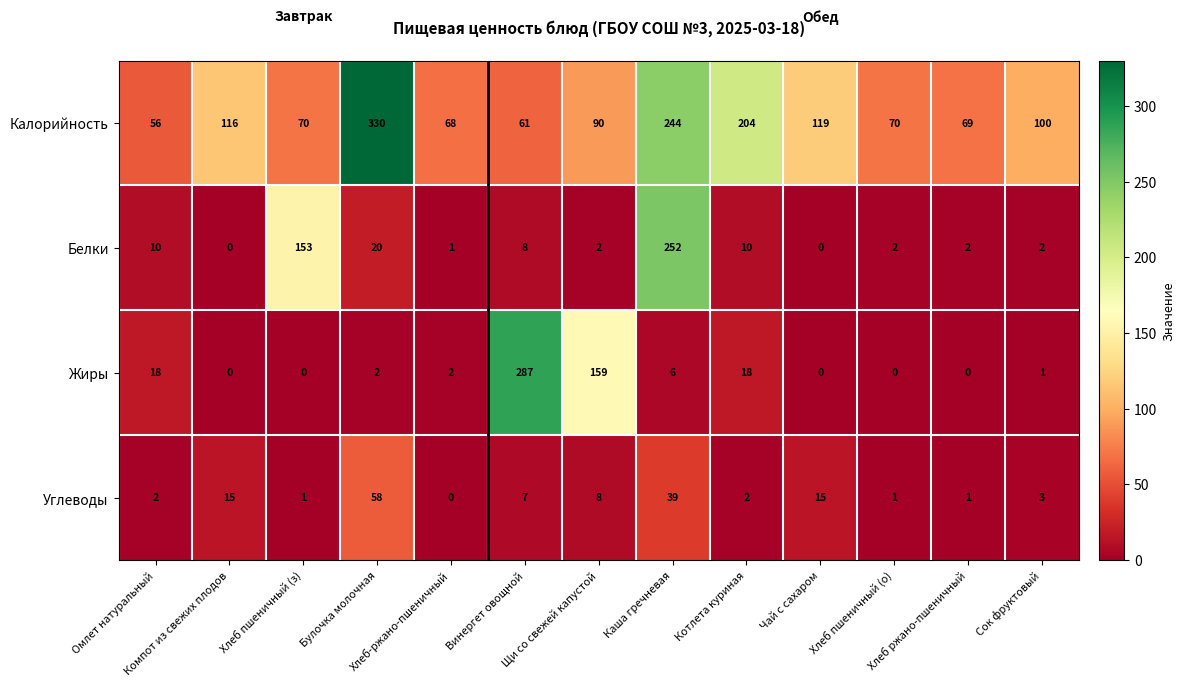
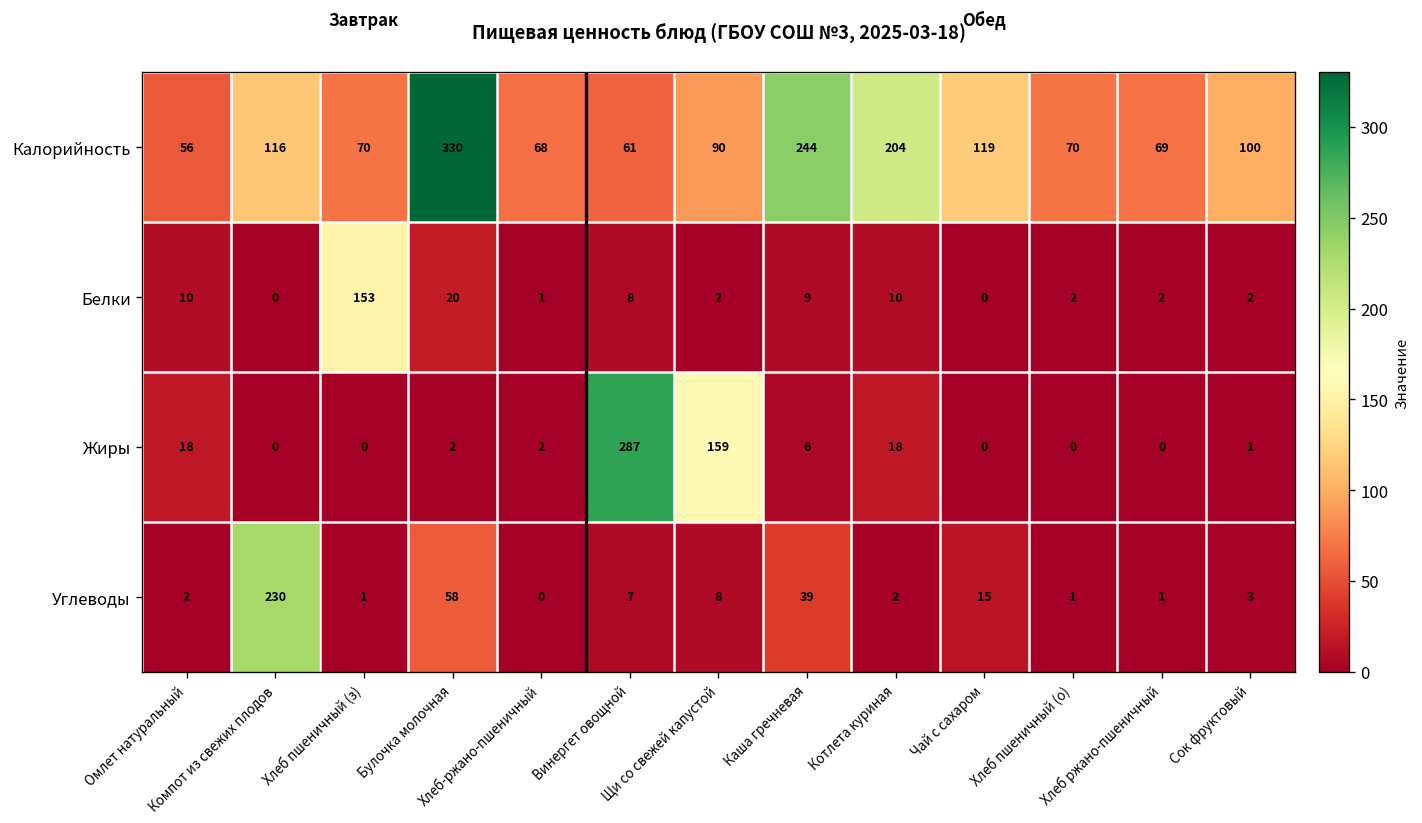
  {
    "Калорийность": {
      "Омлет натуральный": 56,
      "Компот из свежих плодов": 116,
      "Хлеб пшеничный (з)": 70,
      "Булочка молочная": 330,
      "Хлеб-ржано-пшеничный": 68,
      "Винергет овощной": 61,
      "Щи со свежей капустой": 90,
      "Каша гречневая": 244,
      "Котлета куриная": 204,
      "Чай с сахаром": 119,
      "Хлеб пшеничный (о)": 70,
      "Хлеб ржано-пшеничный": 69,
      "Сок фруктовый": 100
    },
    "Белки": {
      "Омлет натуральный": 10,
      "Компот из свежих плодов": 0,
      "Хлеб пшеничный (з)": 153,
      "Булочка молочная": 20,
      "Хлеб-ржано-пшеничный": 1,
      "Винергет овощной": 8,
      "Щи со свежей капустой": 2,
-     "Каша гречневая": 252,
+     "Каша гречневая": 9,
      "Котлета куриная": 10,
      "Чай с сахаром": 0,
      "Хлеб пшеничный (о)": 2,
      "Хлеб ржано-пшеничный": 2,
      "Сок фруктовый": 2
    },
    "Жиры": {
      "Омлет натуральный": 18,
      "Компот из свежих плодов": 0,
      "Хлеб пшеничный (з)": 0,
      "Булочка молочная": 2,
      "Хлеб-ржано-пшеничный": 2,
      "Винергет овощной": 287,
      "Щи со свежей капустой": 159,
      "Каша гречневая": 6,
      "Котлета куриная": 18,
      "Чай с сахаром": 0,
      "Хлеб пшеничный (о)": 0,
      "Хлеб ржано-пшеничный": 0,
      "Сок фруктовый": 1
    },
    "Углеводы": {
      "Омлет натуральный": 2,
-     "Компот из свежих плодов": 15,
+     "Компот из свежих плодов": 230,
      "Хлеб пшеничный (з)": 1,
      "Булочка молочная": 58,
      "Хлеб-ржано-пшеничный": 0,
      "Винергет овощной": 7,
      "Щи со свежей капустой": 8,
      "Каша гречневая": 39,
      "Котлета куриная": 2,
      "Чай с сахаром": 15,
      "Хлеб пшеничный (о)": 1,
      "Хлеб ржано-пшеничный": 1,
      "Сок фруктовый": 3
    }
  }
